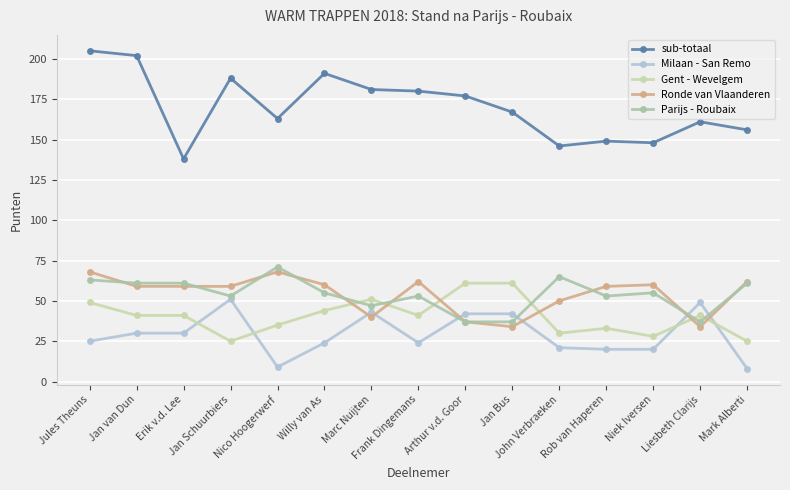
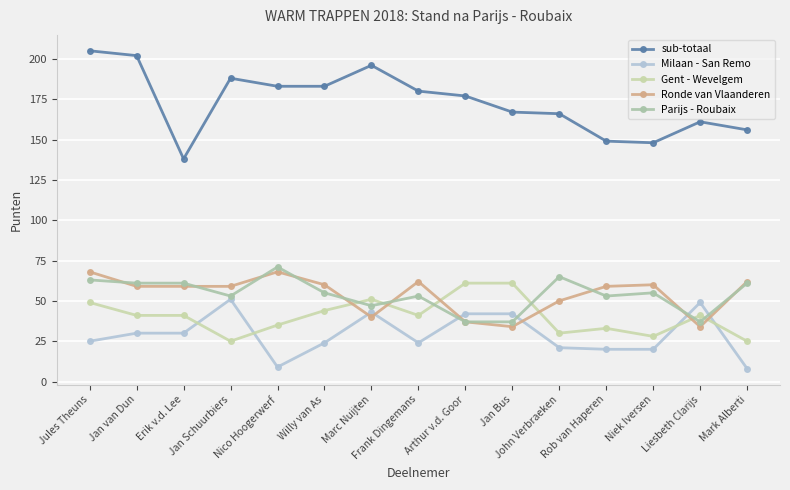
  {
    "sub-totaal": {
      "Jules Theuns": 205,
      "Jan van Dun": 202,
      "Erik v.d. Lee": 138,
      "Jan Schuurbiers": 188,
-     "Nico Hoogerwerf": 163,
-     "Willy van As": 191,
-     "Marc Nuijten": 181,
+     "Nico Hoogerwerf": 183,
+     "Willy van As": 183,
+     "Marc Nuijten": 196,
      "Frank Dingemans": 180,
      "Arthur v.d. Goor": 177,
      "Jan Bus": 167,
-     "John Verbraeken": 146,
+     "John Verbraeken": 166,
      "Rob van Haperen": 149,
      "Niek Iversen": 148,
      "Liesbeth Clarijs": 161,
      "Mark Alberti": 156
    }
  }
